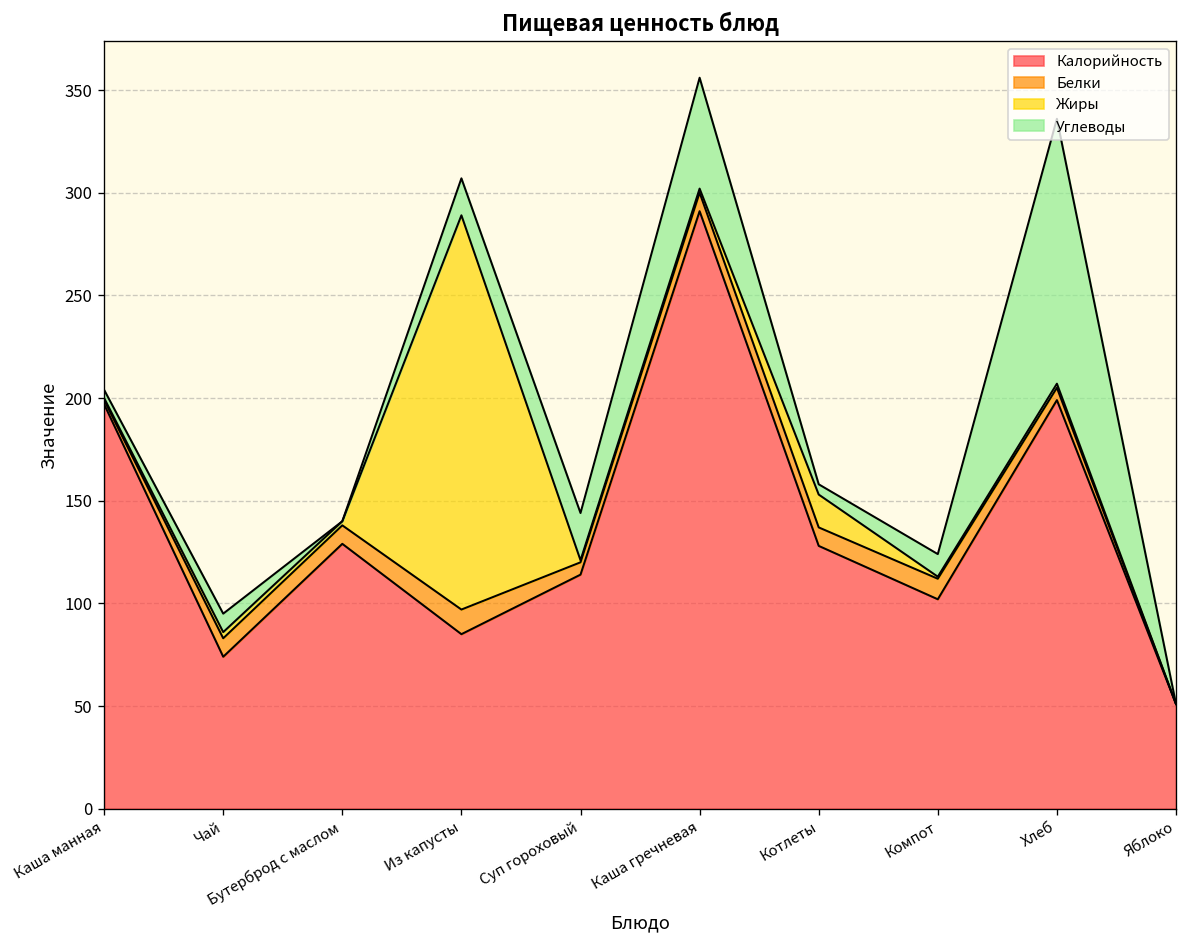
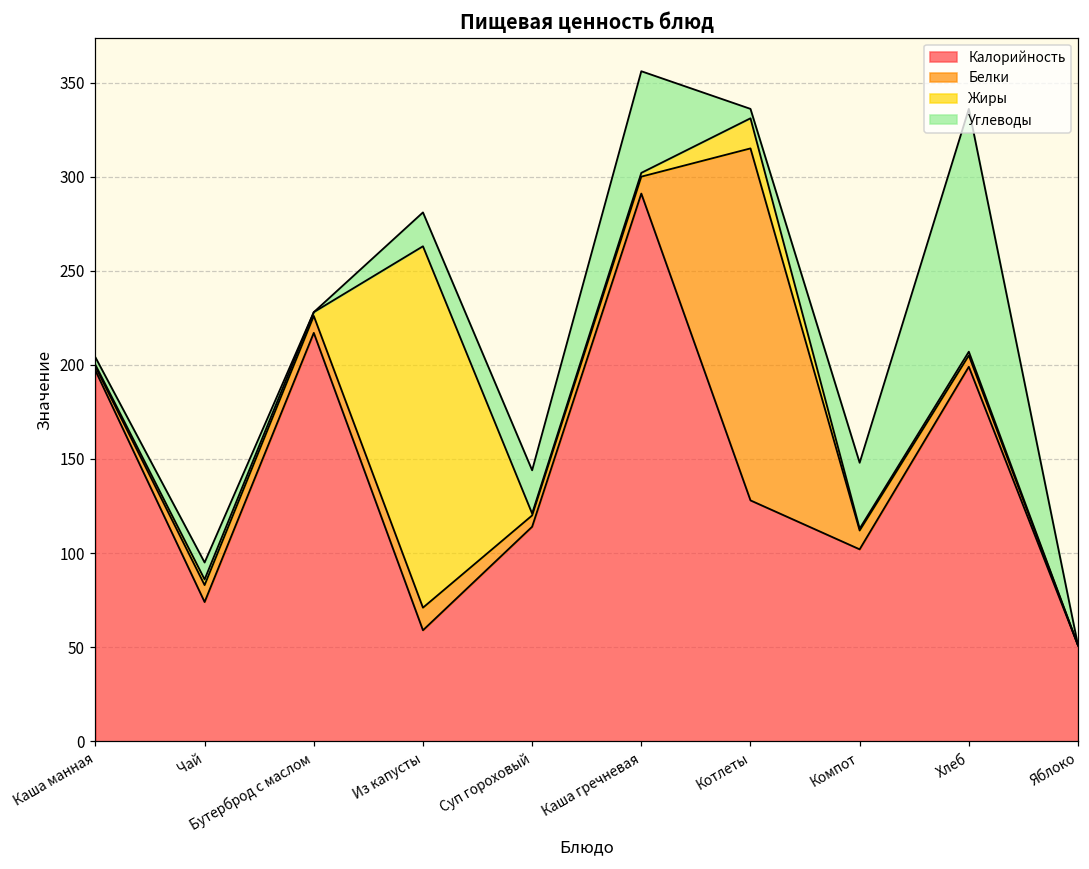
  {
    "Калорийность": {
      "Каша манная": 197,
      "Чай": 74,
-     "Бутерброд с маслом": 129,
-     "Из капусты": 85,
+     "Бутерброд с маслом": 217,
+     "Из капусты": 59,
      "Суп гороховый": 114,
      "Каша гречневая": 291,
      "Котлеты": 128,
      "Компот": 102,
      "Хлеб": 199
    },
    "Белки": {
      "Чай": 9,
      "Бутерброд с маслом": 9,
      "Из капусты": 12,
      "Каша гречневая": 9,
-     "Котлеты": 9,
+     "Котлеты": 187,
      "Хлеб": 6
    },
    "Жиры": {
      "Чай": 3,
      "Из капусты": 192,
      "Каша гречневая": 2,
      "Котлеты": 16,
      "Хлеб": 2
    },
    "Углеводы": {
      "Каша манная": 4,
      "Чай": 9,
      "Из капусты": 18,
      "Суп гороховый": 23,
      "Каша гречневая": 54,
      "Котлеты": 5,
-     "Компот": 11
+     "Компот": 35
    }
  }
